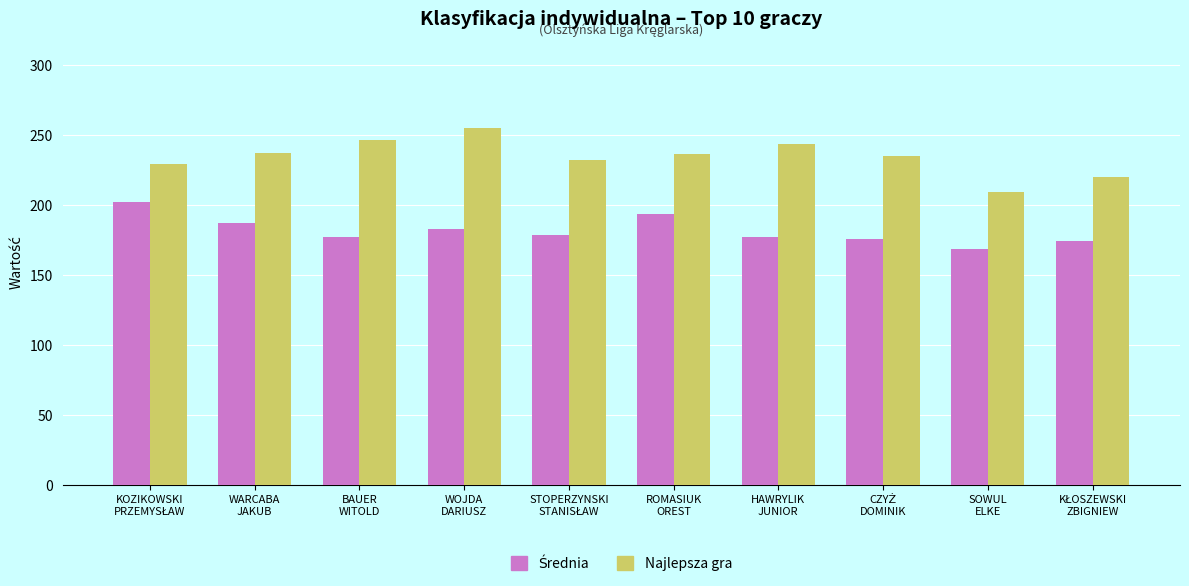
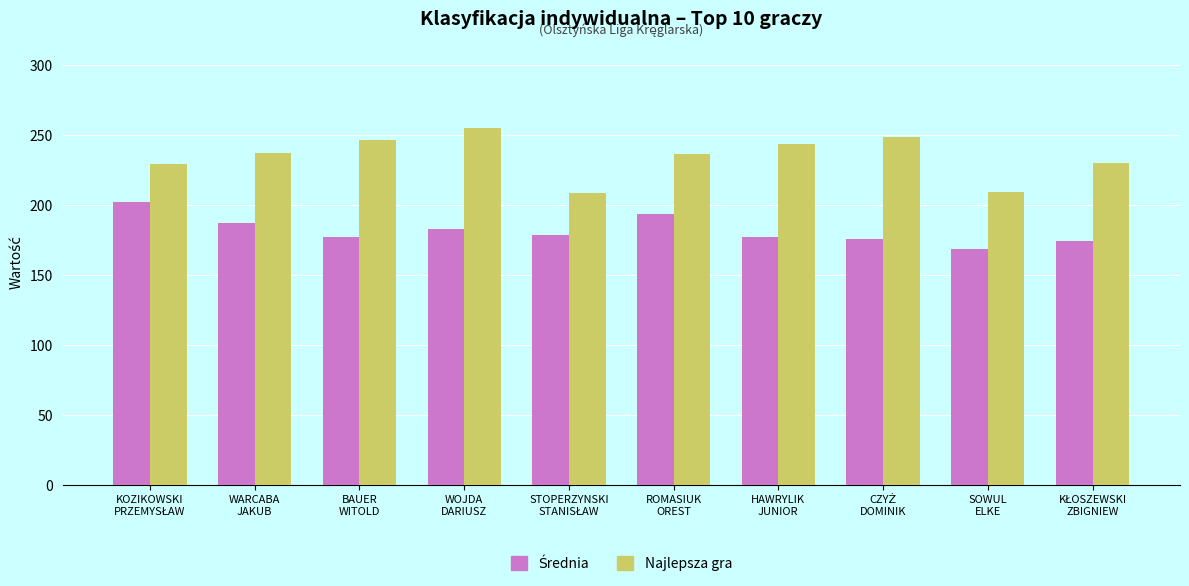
  {
    "Średnia": {
      "KOZIKOWSKI PRZEMYSŁAW": 202,
      "WARCABA JAKUB": 187,
      "BAUER WITOLD": 177,
      "WOJDA DARIUSZ": 182,
      "STOPERZYNSKI STANISŁAW": 179,
      "ROMASIUK OREST": 194,
      "HAWRYLIK JUNIOR": 177,
      "CZYŻ DOMINIK": 176,
      "SOWUL ELKE": 168,
      "KŁOSZEWSKI ZBIGNIEW": 174
    },
    "Najlepsza gra": {
      "KOZIKOWSKI PRZEMYSŁAW": 229,
      "WARCABA JAKUB": 237,
      "BAUER WITOLD": 246,
      "WOJDA DARIUSZ": 255,
-     "STOPERZYNSKI STANISŁAW": 232,
+     "STOPERZYNSKI STANISŁAW": 208,
      "ROMASIUK OREST": 236,
      "HAWRYLIK JUNIOR": 243,
-     "CZYŻ DOMINIK": 235,
+     "CZYŻ DOMINIK": 248,
      "SOWUL ELKE": 209,
-     "KŁOSZEWSKI ZBIGNIEW": 220
+     "KŁOSZEWSKI ZBIGNIEW": 230
    }
  }
